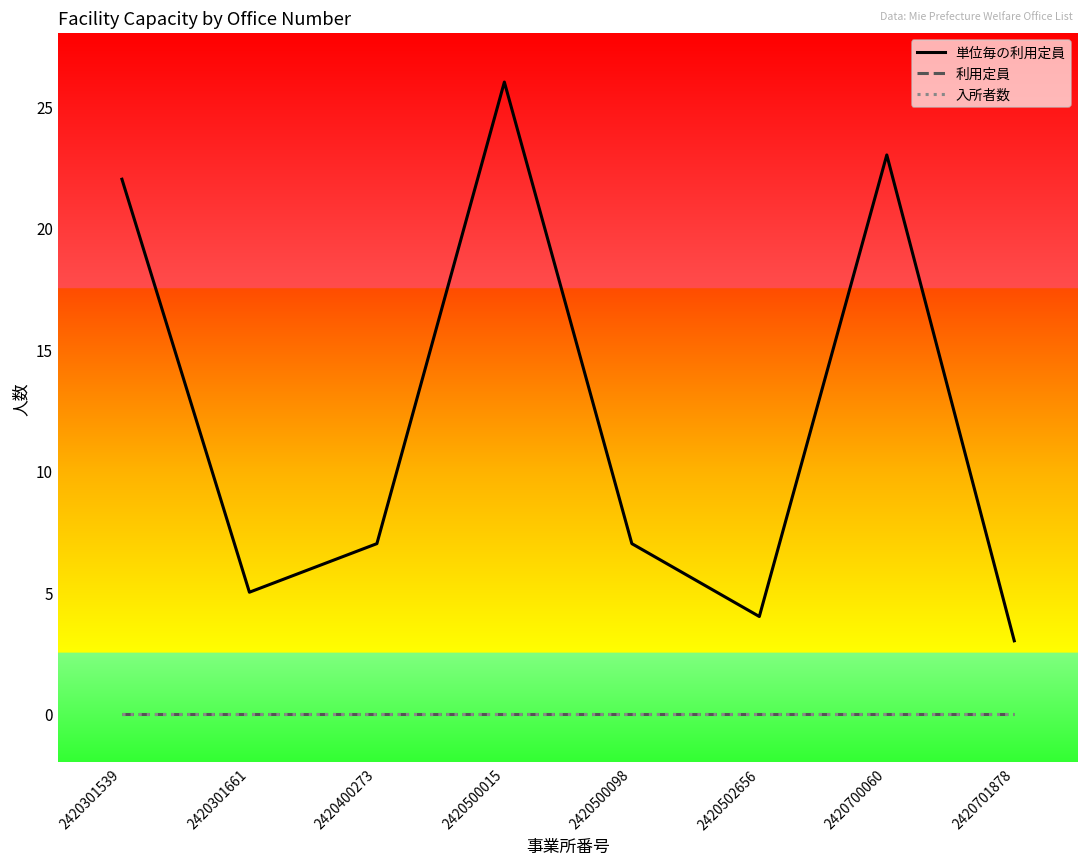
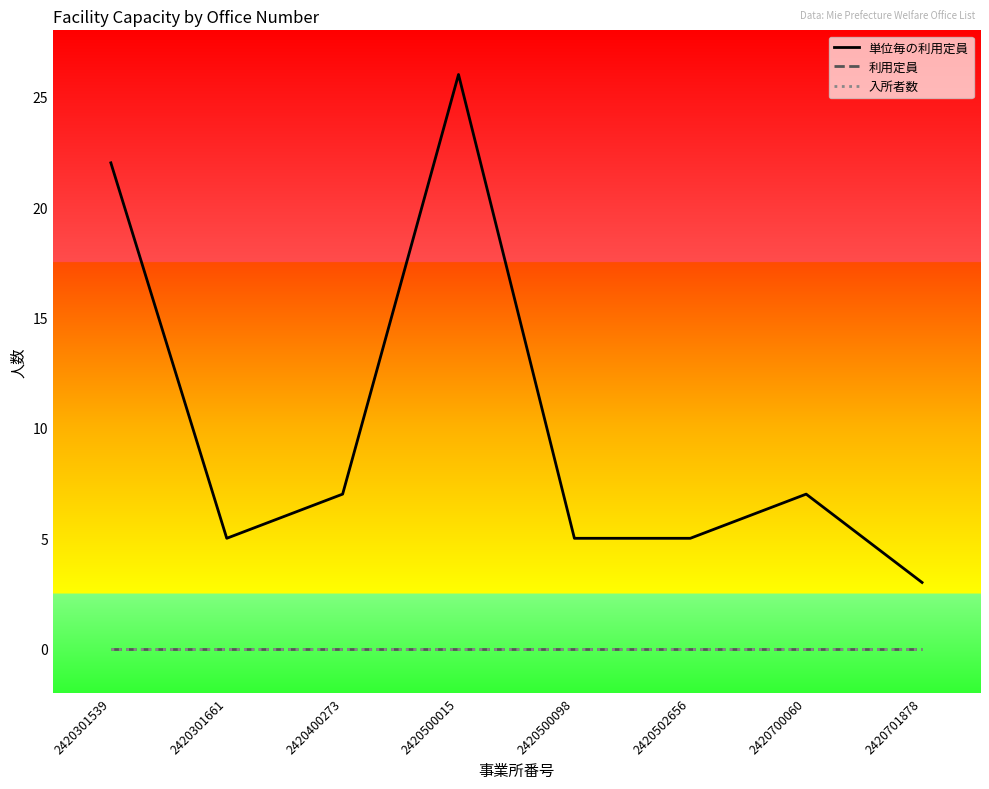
  {
    "単位毎の利用定員": {
      "2420301539": 22,
      "2420301661": 5,
      "2420400273": 7,
      "2420500015": 26,
-     "2420500098": 7,
-     "2420502656": 4,
-     "2420700060": 23,
+     "2420500098": 5,
+     "2420502656": 5,
+     "2420700060": 7,
      "2420701878": 3
    },
    "入所者数": {
      "2420301539": 0,
      "2420301661": 0,
      "2420400273": 0,
      "2420500015": 0,
      "2420500098": 0,
      "2420502656": 0,
      "2420700060": 0,
      "2420701878": 0
    }
  }
